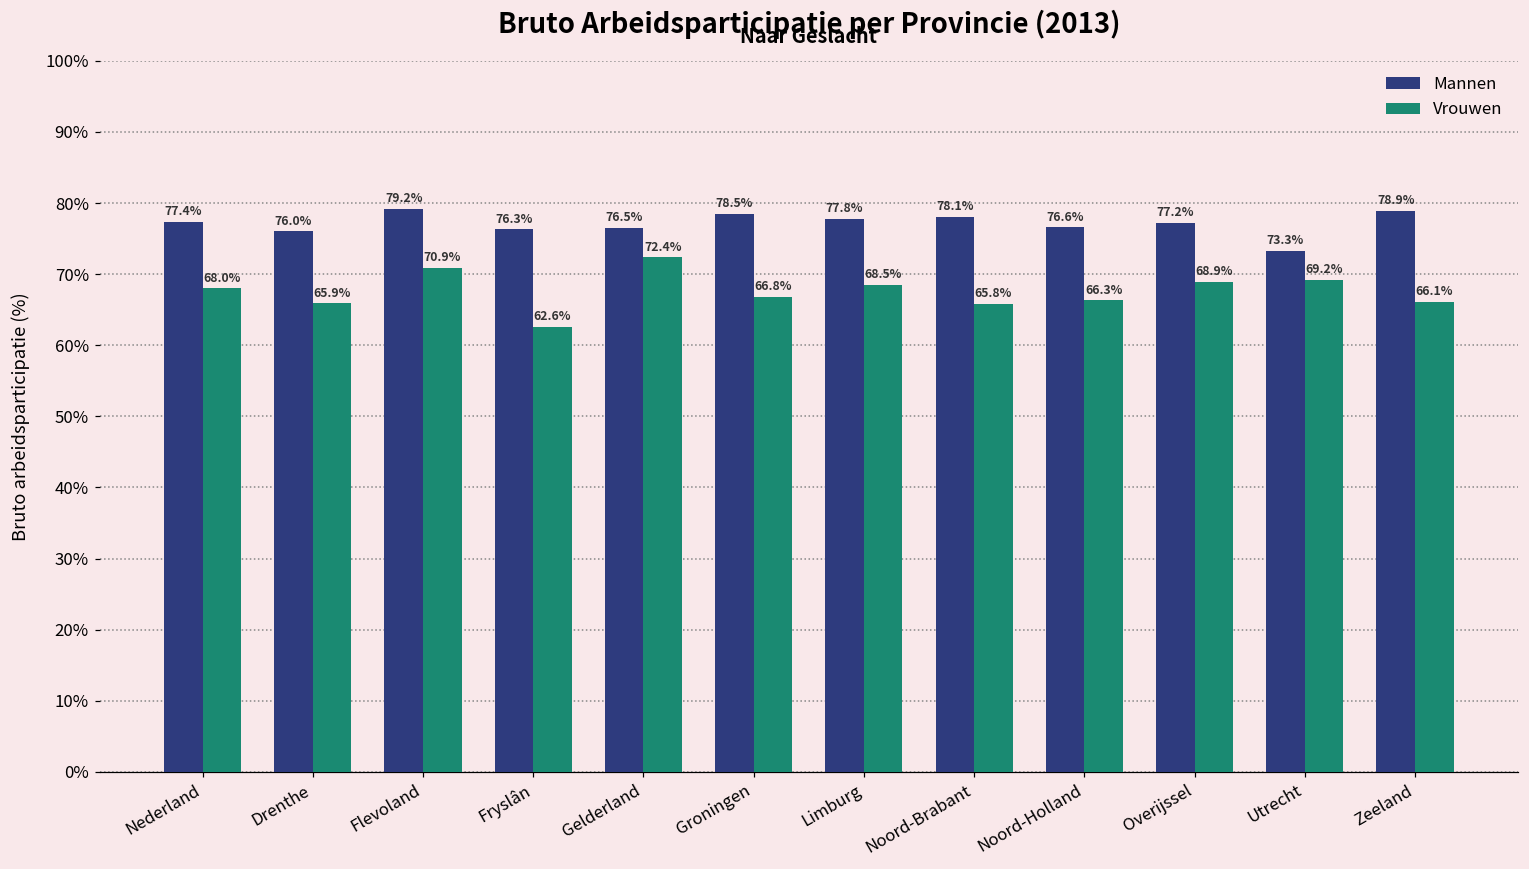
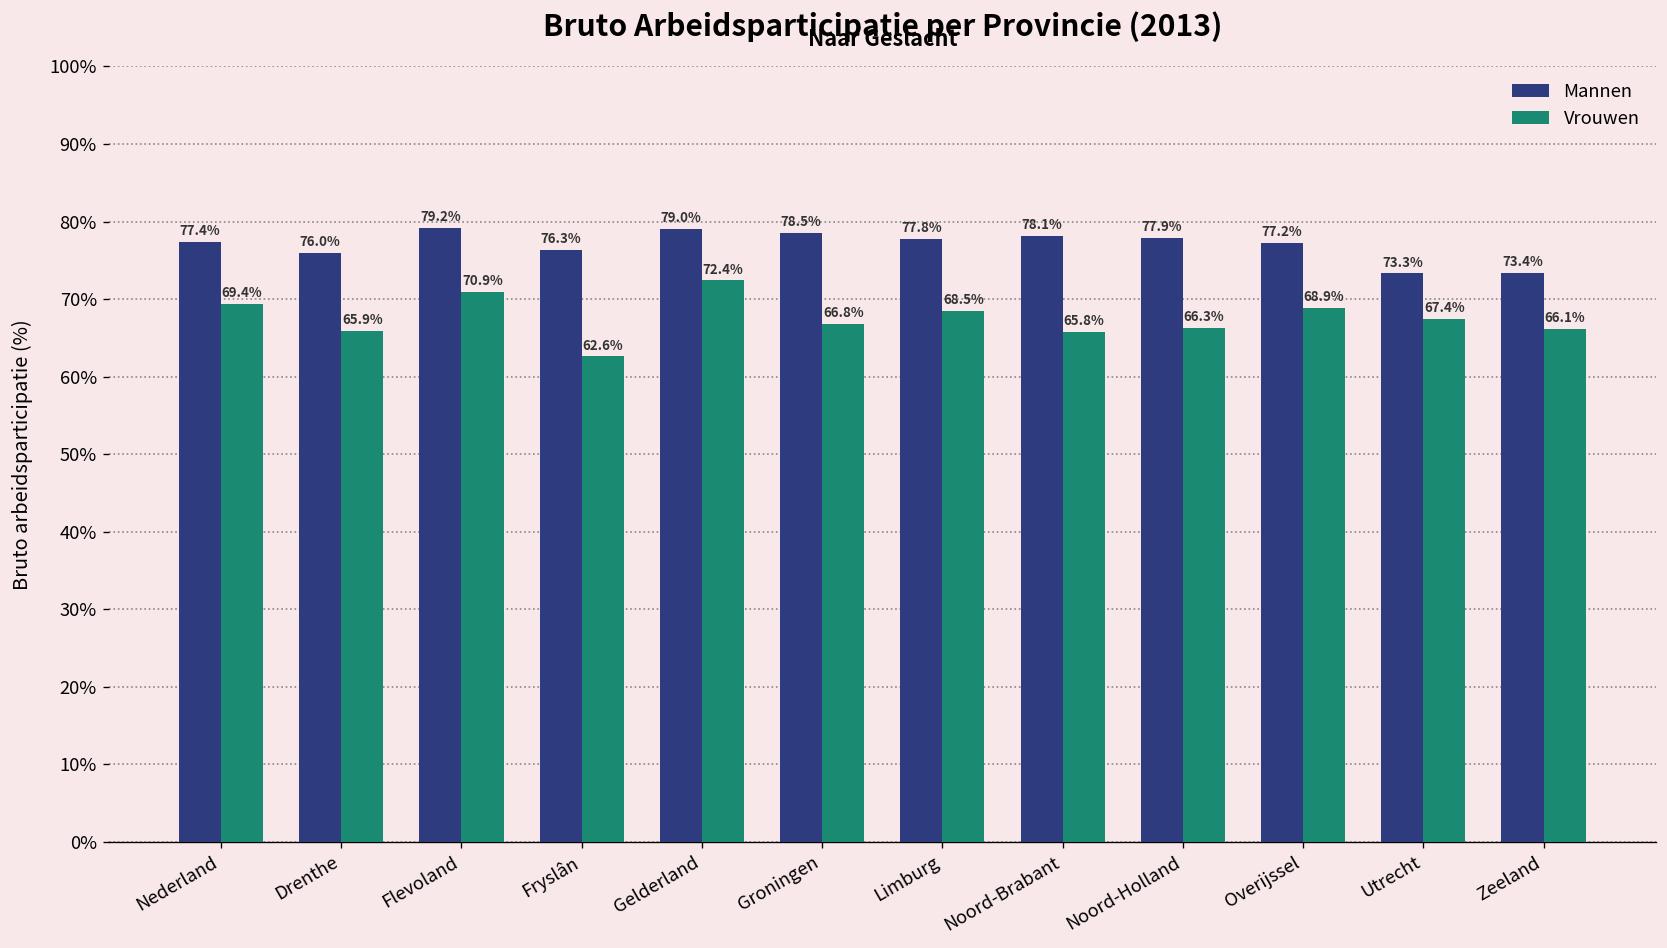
  {
    "Mannen": {
      "Nederland": "77.4%",
      "Drenthe": "76.0%",
      "Flevoland": "79.2%",
      "Fryslân": "76.3%",
-     "Gelderland": "76.5%",
+     "Gelderland": "79.0%",
      "Groningen": "78.5%",
      "Limburg": "77.8%",
      "Noord-Brabant": "78.1%",
-     "Noord-Holland": "76.6%",
+     "Noord-Holland": "77.9%",
      "Overijssel": "77.2%",
      "Utrecht": "73.3%",
-     "Zeeland": "78.9%"
+     "Zeeland": "73.4%"
    },
    "Vrouwen": {
-     "Nederland": "68.0%",
+     "Nederland": "69.4%",
      "Drenthe": "65.9%",
      "Flevoland": "70.9%",
      "Fryslân": "62.6%",
      "Gelderland": "72.4%",
      "Groningen": "66.8%",
      "Limburg": "68.5%",
      "Noord-Brabant": "65.8%",
      "Noord-Holland": "66.3%",
      "Overijssel": "68.9%",
-     "Utrecht": "69.2%",
+     "Utrecht": "67.4%",
      "Zeeland": "66.1%"
    }
  }
